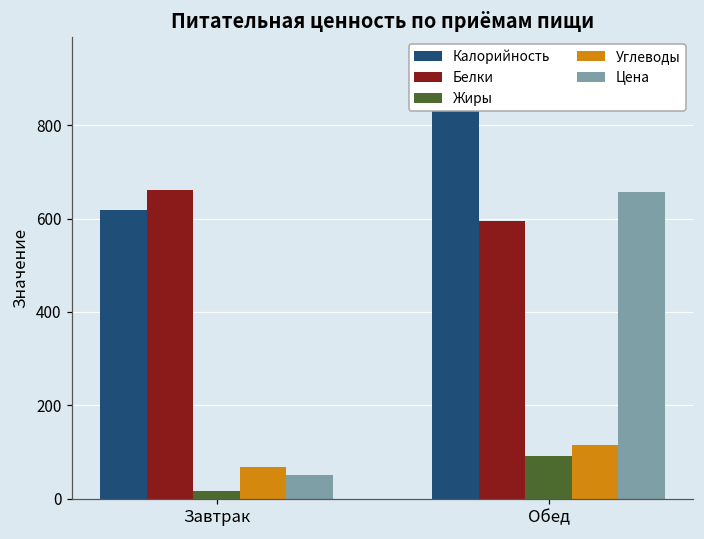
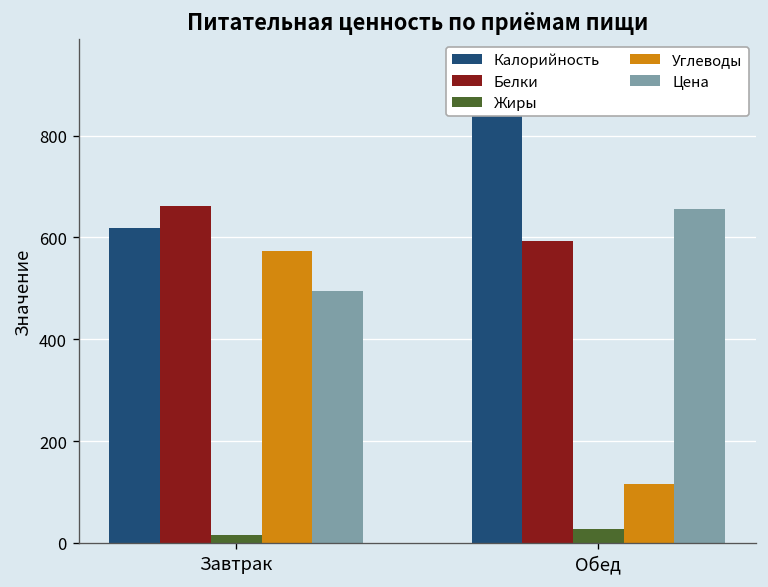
  {
    "Калорийность": {
      "Завтрак": 620
    },
    "Белки": {
      "Завтрак": 660,
      "Обед": 590
    },
    "Жиры": {
      "Завтрак": 20,
-     "Обед": 90
+     "Обед": 30
    },
    "Углеводы": {
-     "Завтрак": 70,
+     "Завтрак": 570,
      "Обед": 120
    },
    "Цена": {
-     "Завтрак": 50,
+     "Завтрак": 500,
      "Обед": 660
    }
  }
